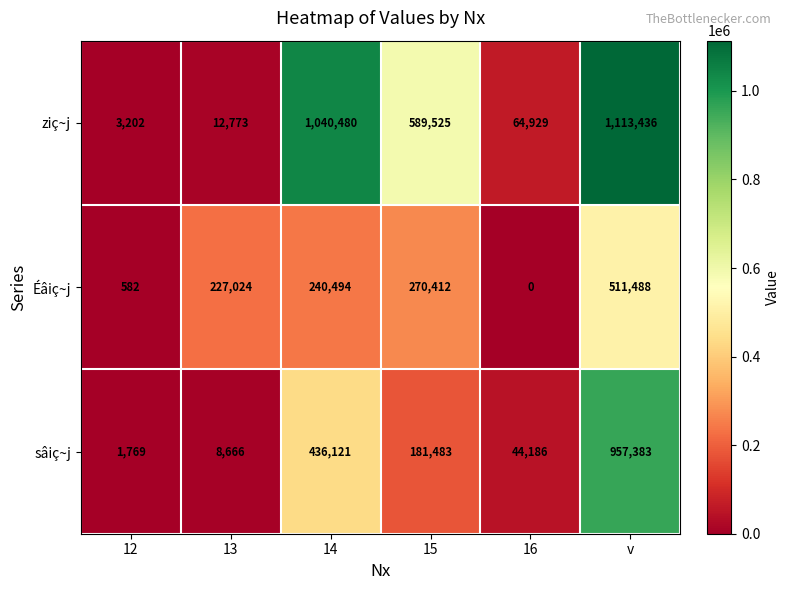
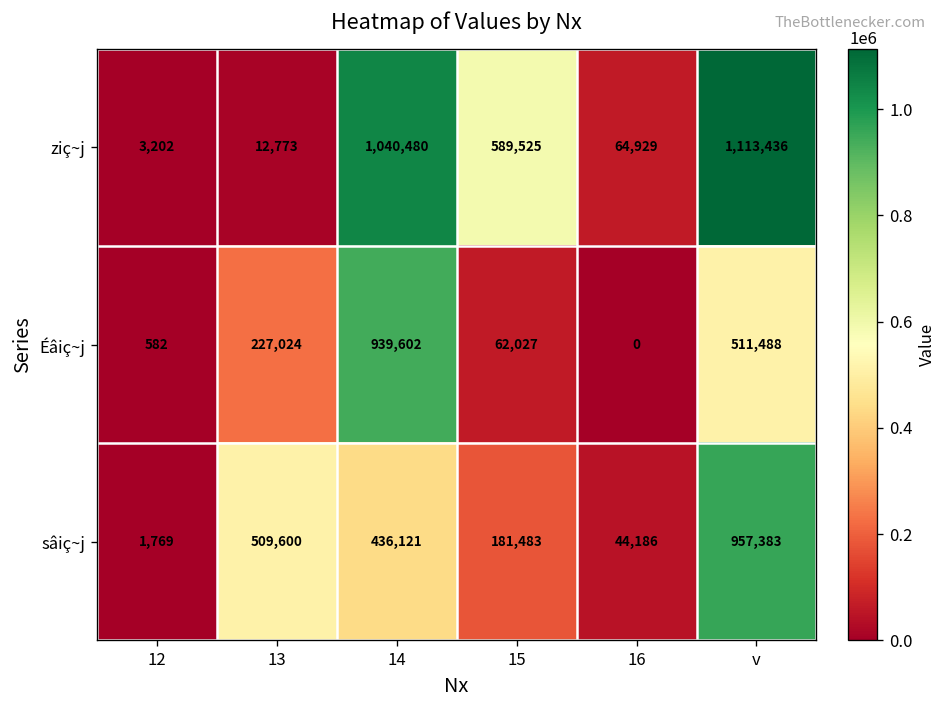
  {
    "ziç~j": {
      "12": "3,202",
      "13": "12,773",
      "14": "1,040,480",
      "15": "589,525",
      "16": "64,929",
      "v": "1,113,436"
    },
    "Éâiç~j": {
      "12": "582",
      "13": "227,024",
-     "14": "240,494",
-     "15": "270,412",
+     "14": "939,602",
+     "15": "62,027",
      "16": "0",
      "v": "511,488"
    },
    "sâiç~j": {
      "12": "1,769",
-     "13": "8,666",
+     "13": "509,600",
      "14": "436,121",
      "15": "181,483",
      "16": "44,186",
      "v": "957,383"
    }
  }
